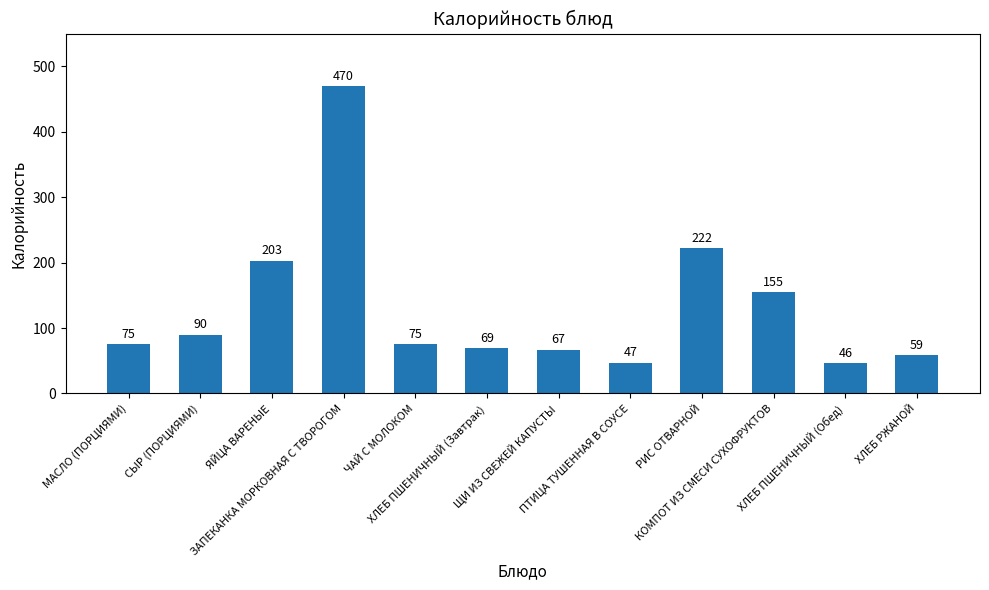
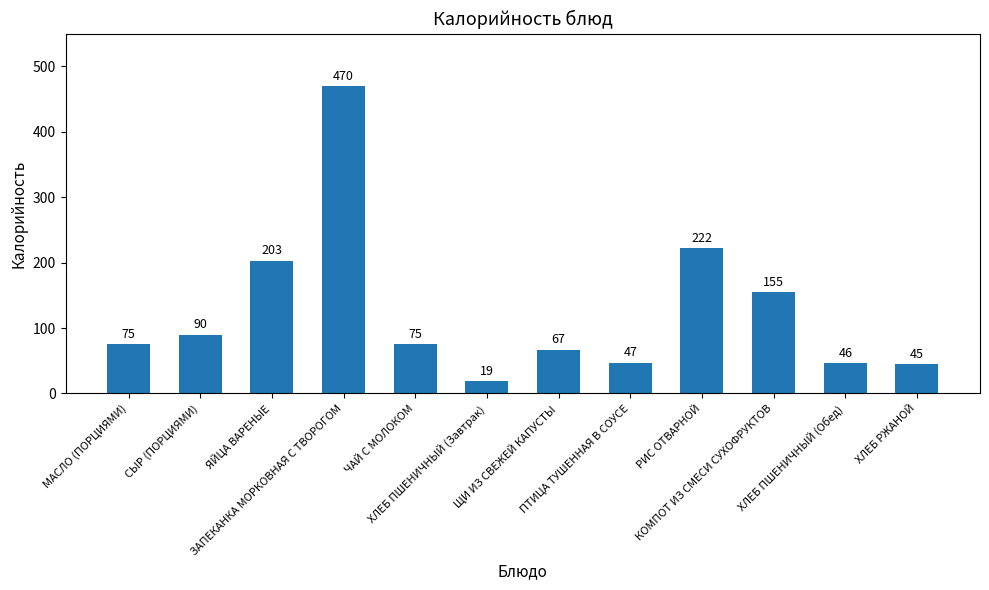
  {
    "МАСЛО (ПОРЦИЯМИ)": 75,
    "СЫР (ПОРЦИЯМИ)": 90,
    "ЯЙЦА ВАРЕНЫЕ": 203,
    "ЗАПЕКАНКА МОРКОВНАЯ С ТВОРОГОМ": 470,
    "ЧАЙ С МОЛОКОМ": 75,
-   "ХЛЕБ ПШЕНИЧНЫЙ (Завтрак)": 69,
+   "ХЛЕБ ПШЕНИЧНЫЙ (Завтрак)": 19,
    "ЩИ ИЗ СВЕЖЕЙ КАПУСТЫ": 67,
    "ПТИЦА ТУШЕННАЯ В СОУСЕ": 47,
    "РИС ОТВАРНОЙ": 222,
    "КОМПОТ ИЗ СМЕСИ СУХОФРУКТОВ": 155,
    "ХЛЕБ ПШЕНИЧНЫЙ (Обед)": 46,
-   "ХЛЕБ РЖАНОЙ": 59
+   "ХЛЕБ РЖАНОЙ": 45
  }
